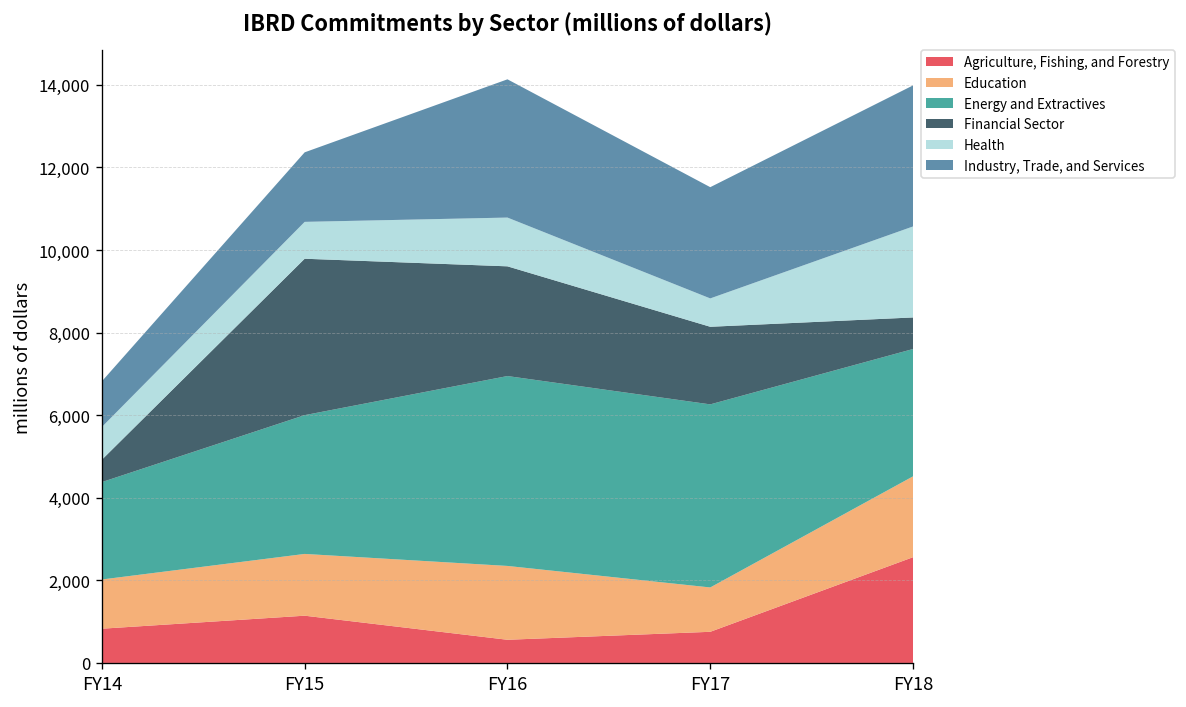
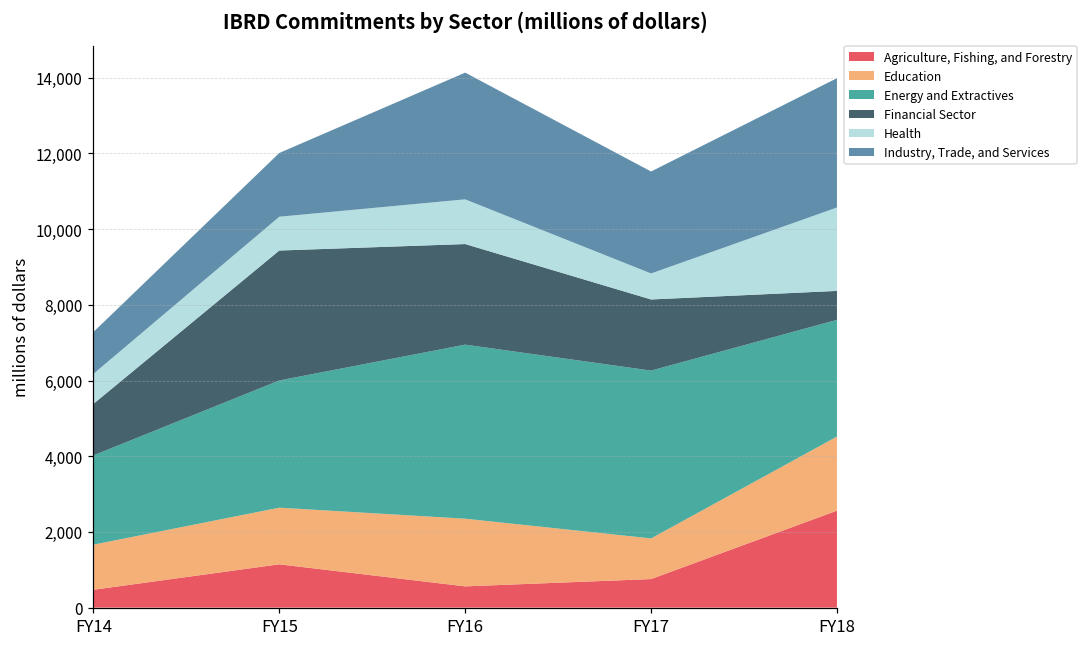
  {
    "Agriculture, Fishing, and Forestry": {
-     "FY14": "800",
+     "FY14": "500",
      "FY15": "1,100",
      "FY16": "600",
      "FY17": "800",
      "FY18": "2,600"
    },
    "Education": {
      "FY14": "1,200",
      "FY15": "1,500",
      "FY16": "1,800",
      "FY17": "1,100",
      "FY18": "2,000"
    },
    "Financial Sector": {
-     "FY14": "500",
-     "FY15": "3,800",
+     "FY14": "1,400",
+     "FY15": "3,400",
      "FY16": "2,700",
      "FY17": "1,900",
      "FY18": "800"
    },
    "Health": {
      "FY14": "800",
      "FY15": "900",
      "FY16": "1,200",
      "FY17": "700",
      "FY18": "2,200"
    }
  }
